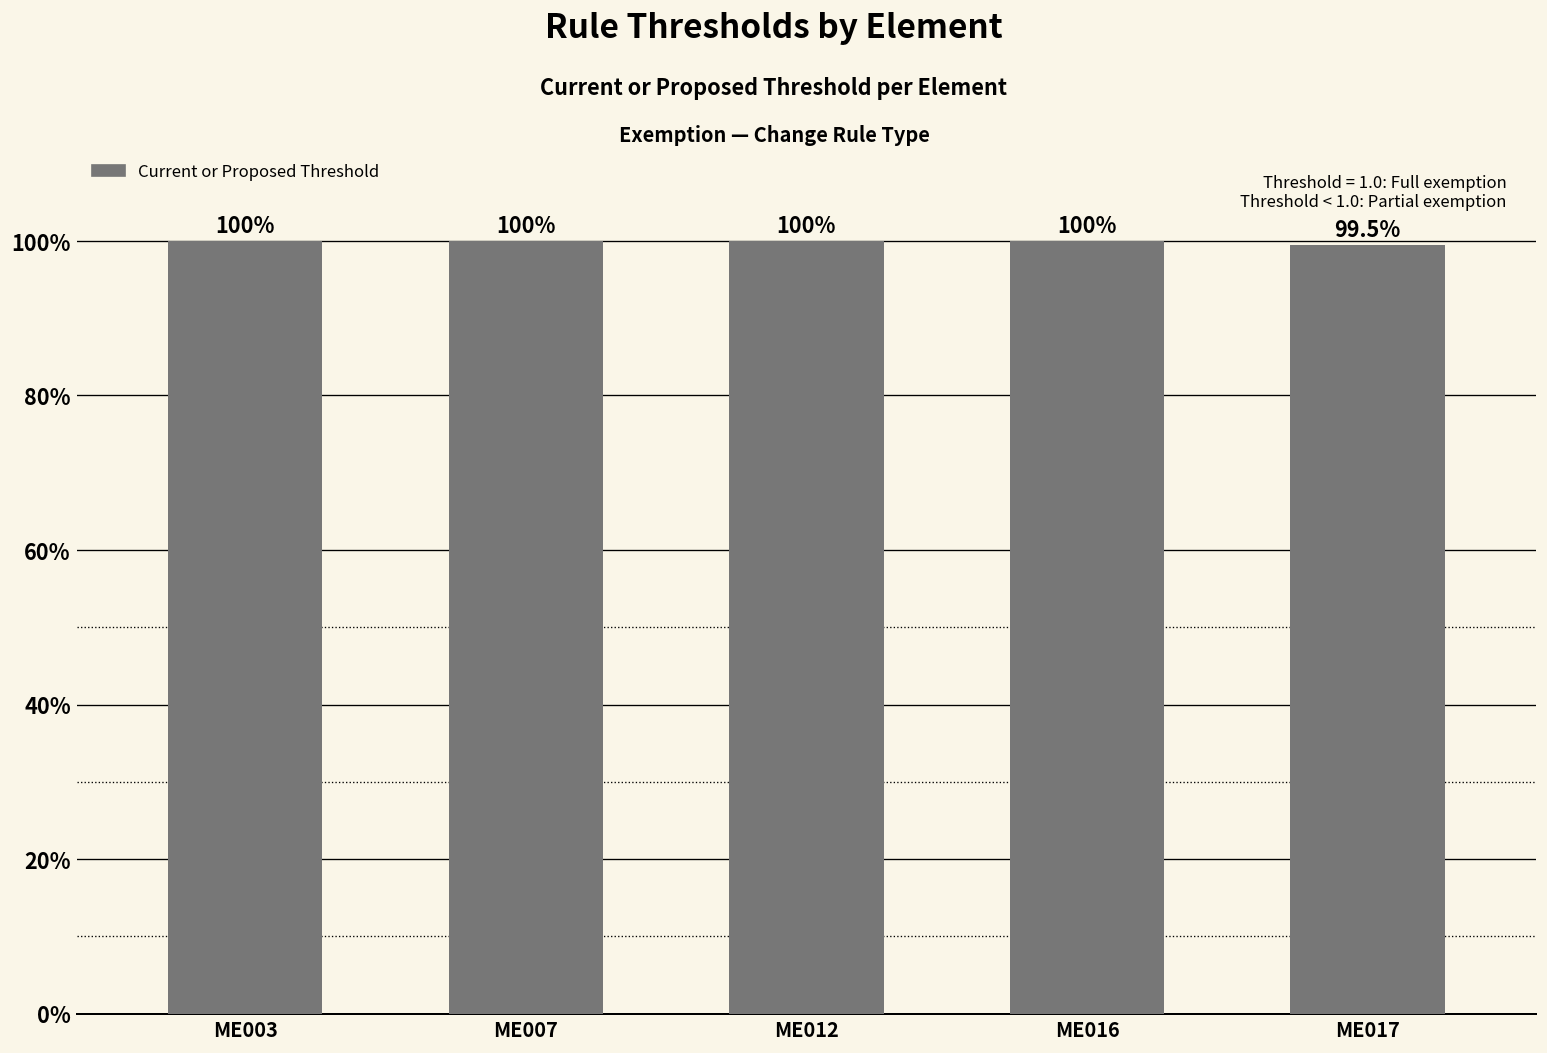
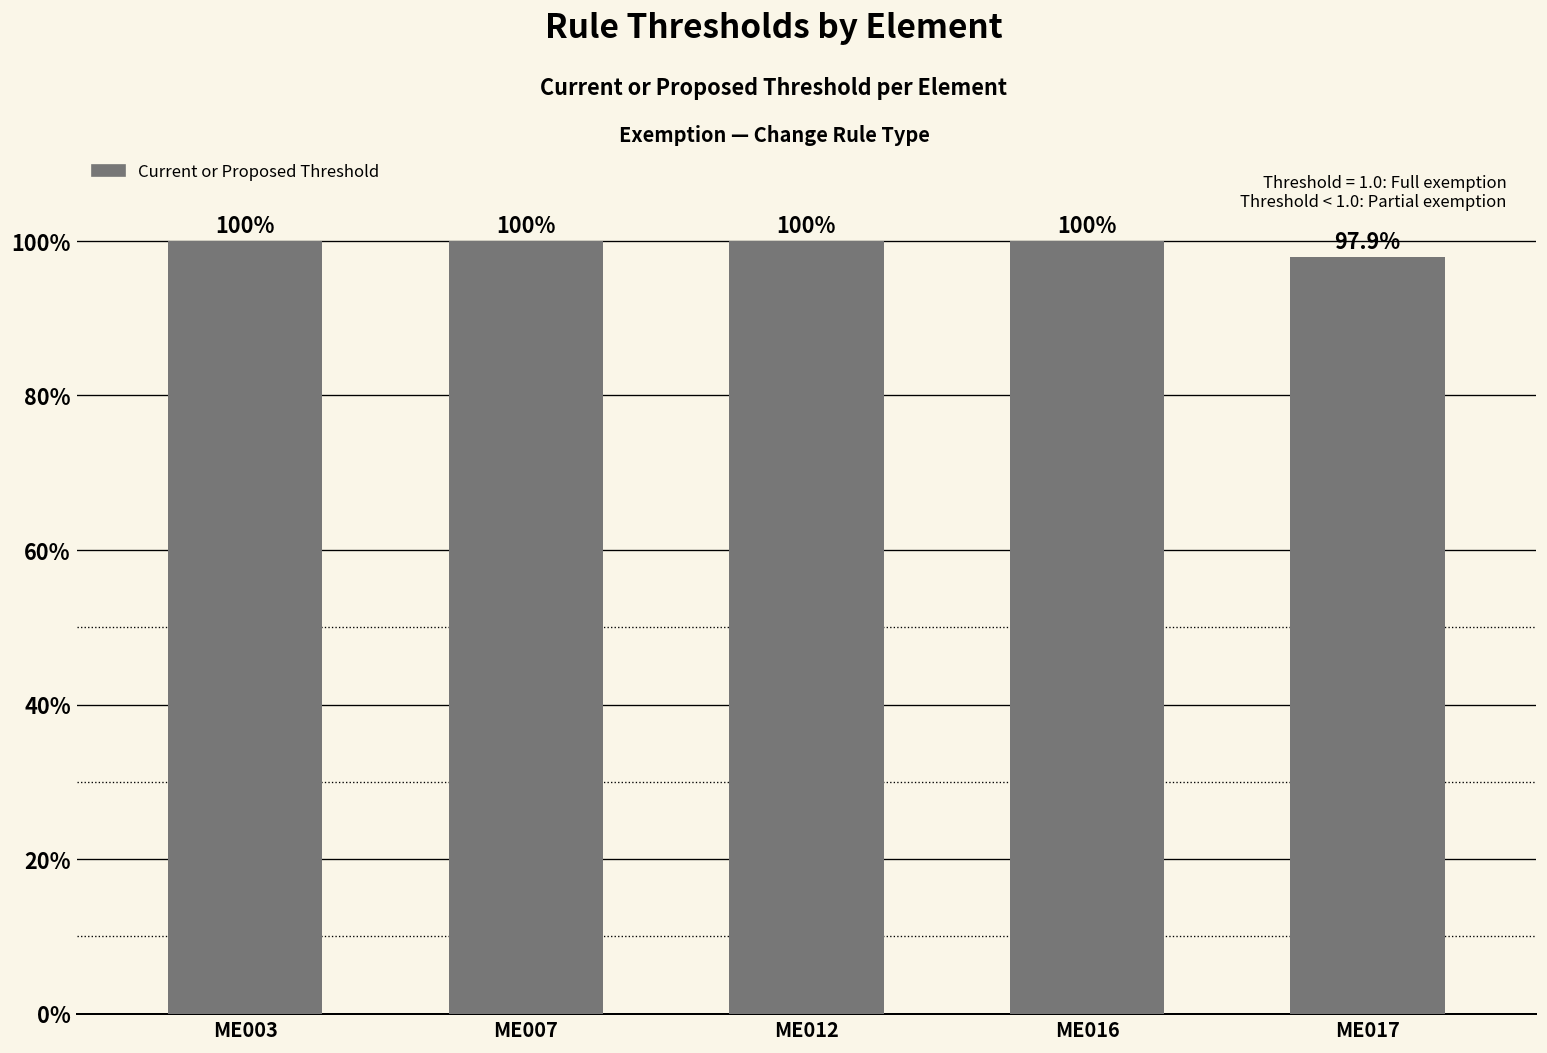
  {
    "ME003": "100%",
    "ME007": "100%",
    "ME012": "100%",
    "ME016": "100%",
-   "ME017": "99.5%"
+   "ME017": "97.9%"
  }
